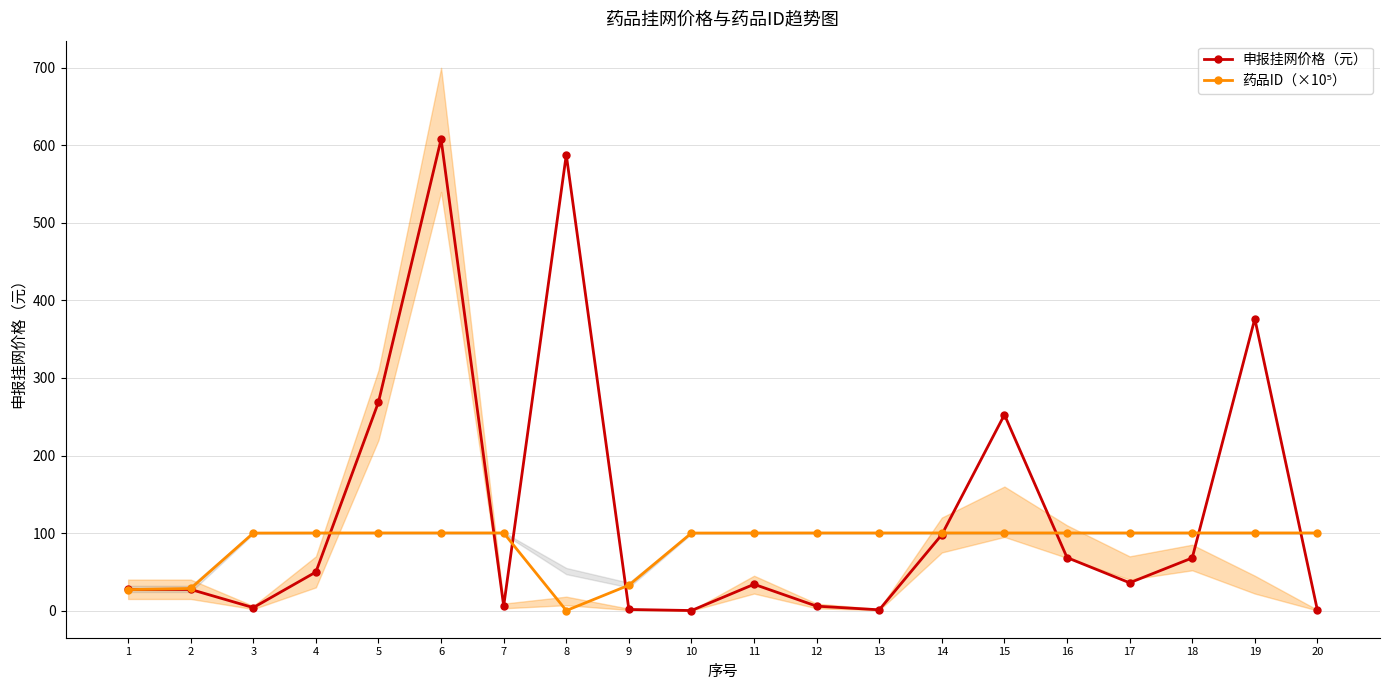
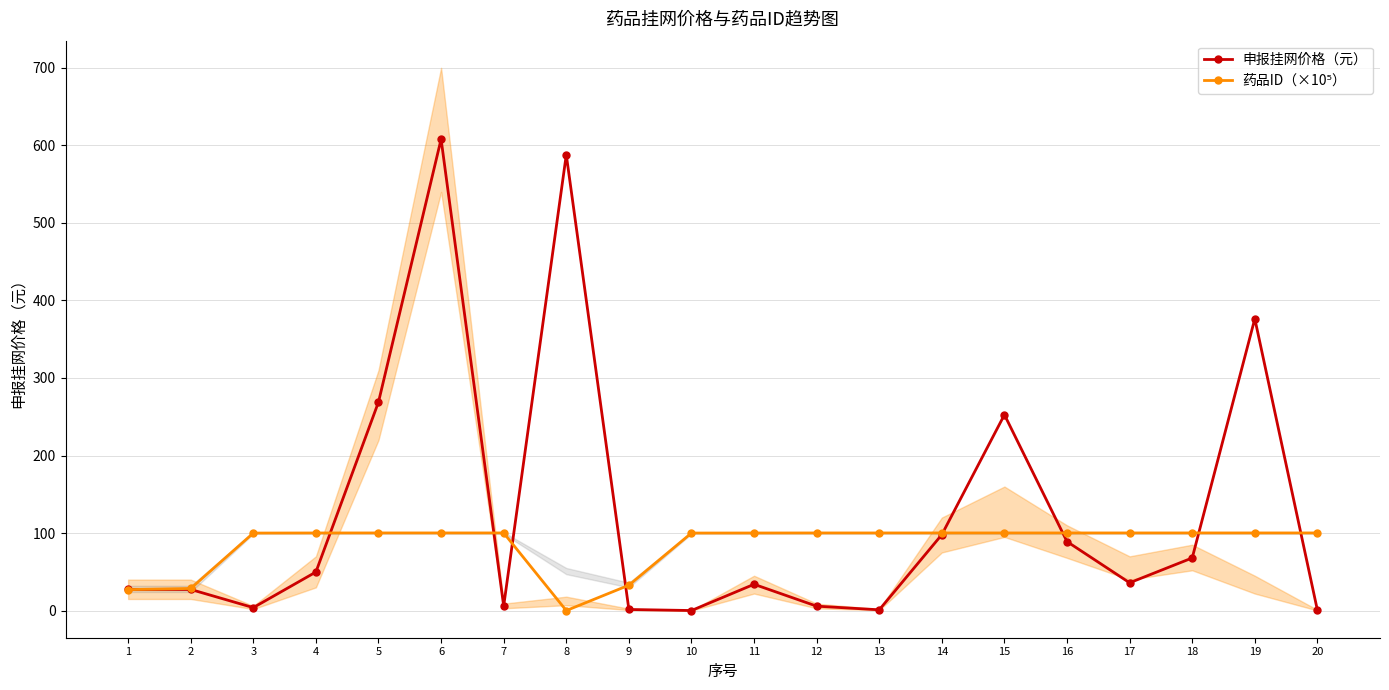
  {
    "申报挂网价格（元）": {
      "4": 50,
      "5": 270,
      "6": 610,
      "8": 590,
      "11": 30,
      "12": 10,
      "15": 250,
-     "16": 70,
+     "16": 90,
      "17": 40,
      "18": 70,
      "19": 380
    }
  }
